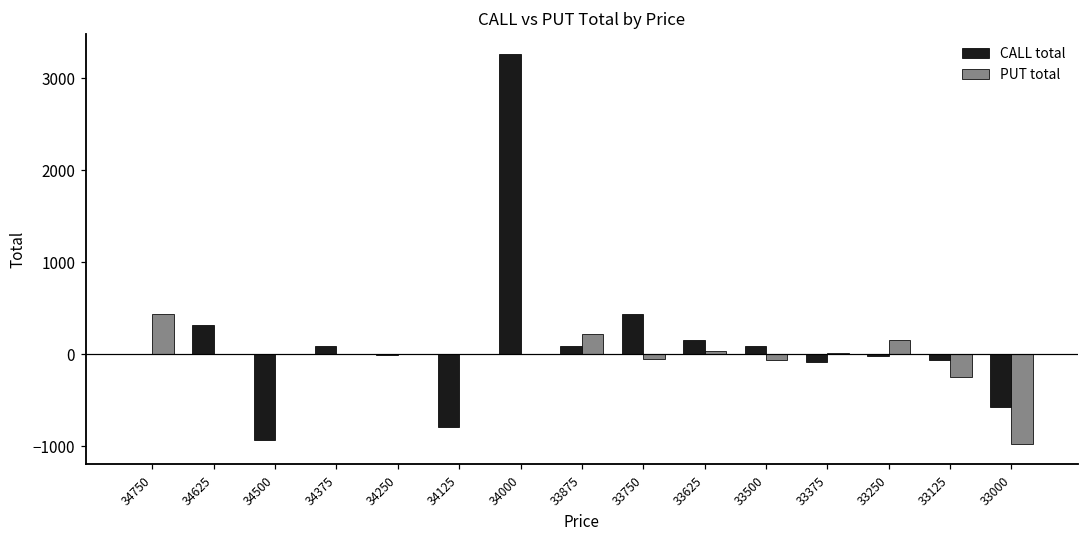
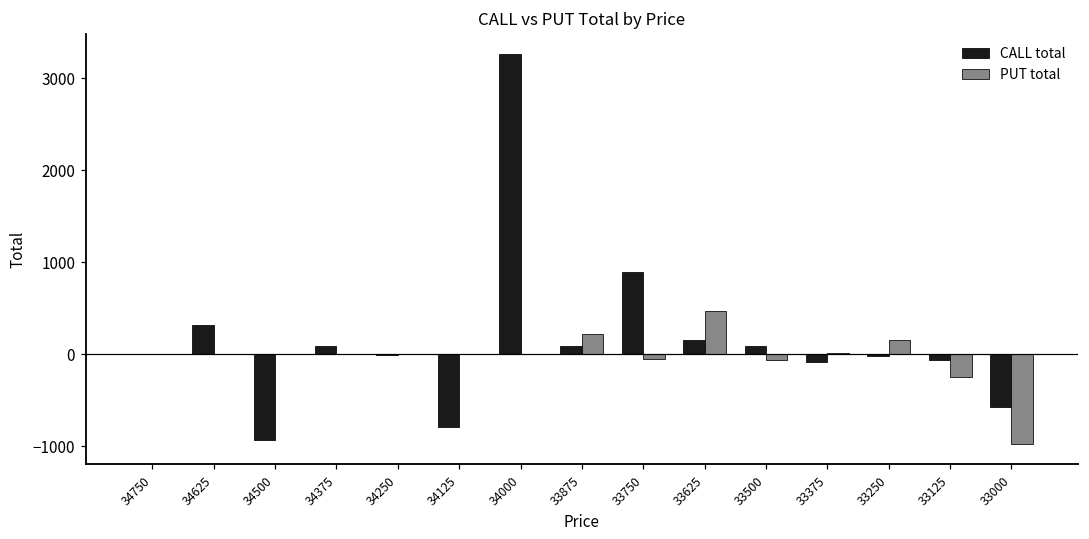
  {
    "CALL total": {
      "34625": 300,
      "34500": -900,
      "34375": 100,
      "34125": -800,
      "34000": 3300,
      "33875": 100,
-     "33750": 400,
+     "33750": 900,
      "33625": 200,
      "33500": 100,
      "33375": -100,
      "33125": -100,
      "33000": -600
    },
    "PUT total": {
-     "34750": 400,
+     "34750": 0,
      "34625": 0,
      "34500": 0,
      "34375": 0,
      "34250": 0,
      "34125": 0,
      "33875": 200,
      "33750": -100,
-     "33625": 0,
+     "33625": 500,
      "33500": -100,
      "33250": 200,
      "33125": -200,
      "33000": -1000
    }
  }
